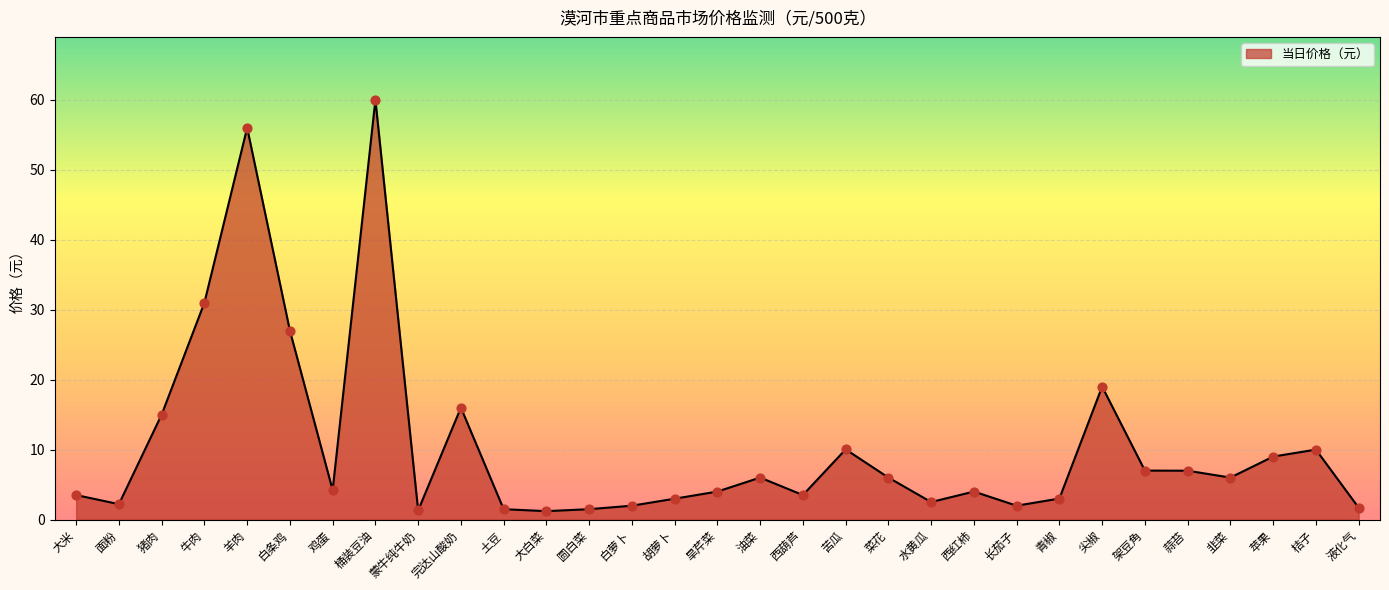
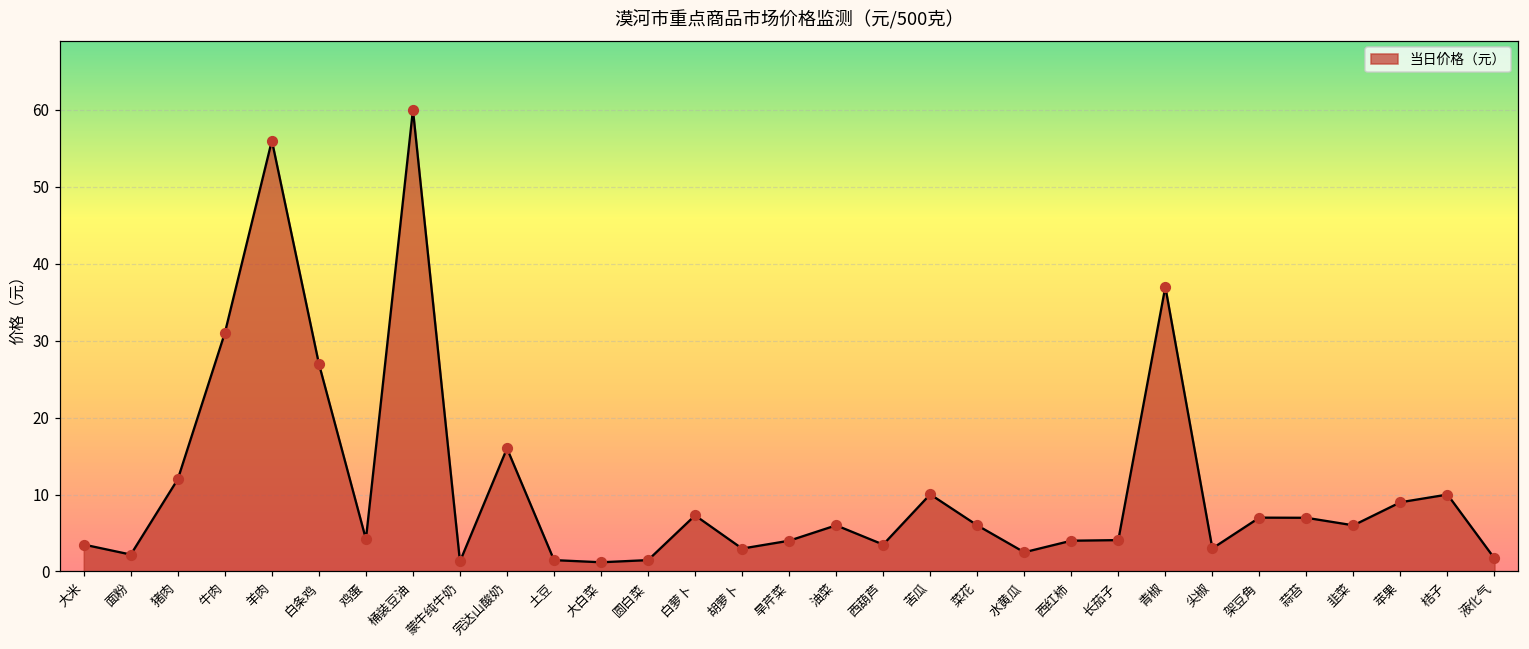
  {
    "大米": 4,
    "面粉": 2,
-   "猪肉": 15,
+   "猪肉": 12,
    "牛肉": 31,
    "羊肉": 56,
    "白条鸡": 27,
    "鸡蛋": 4,
    "桶装豆油": 60,
    "蒙牛纯牛奶": 1,
    "完达山酸奶": 16,
    "土豆": 1,
    "大白菜": 1,
    "圆白菜": 1,
-   "白萝卜": 2,
+   "白萝卜": 7,
    "胡萝卜": 3,
    "旱芹菜": 4,
    "油菜": 6,
    "西葫芦": 4,
    "苦瓜": 10,
    "菜花": 6,
    "水黄瓜": 3,
    "西红柿": 4,
-   "长茄子": 2,
-   "青椒": 3,
-   "尖椒": 19,
+   "长茄子": 4,
+   "青椒": 37,
+   "尖椒": 3,
    "架豆角": 7,
    "蒜苔": 7,
    "韭菜": 6,
    "苹果": 9,
    "桔子": 10,
    "液化气": 2
  }
